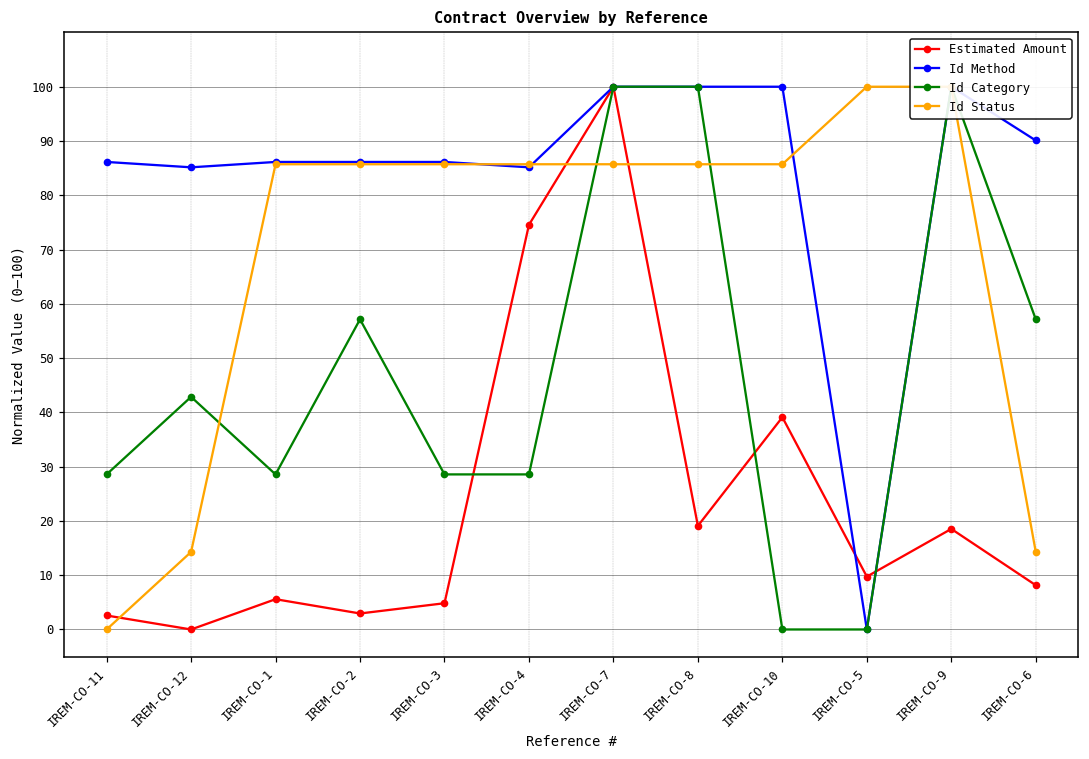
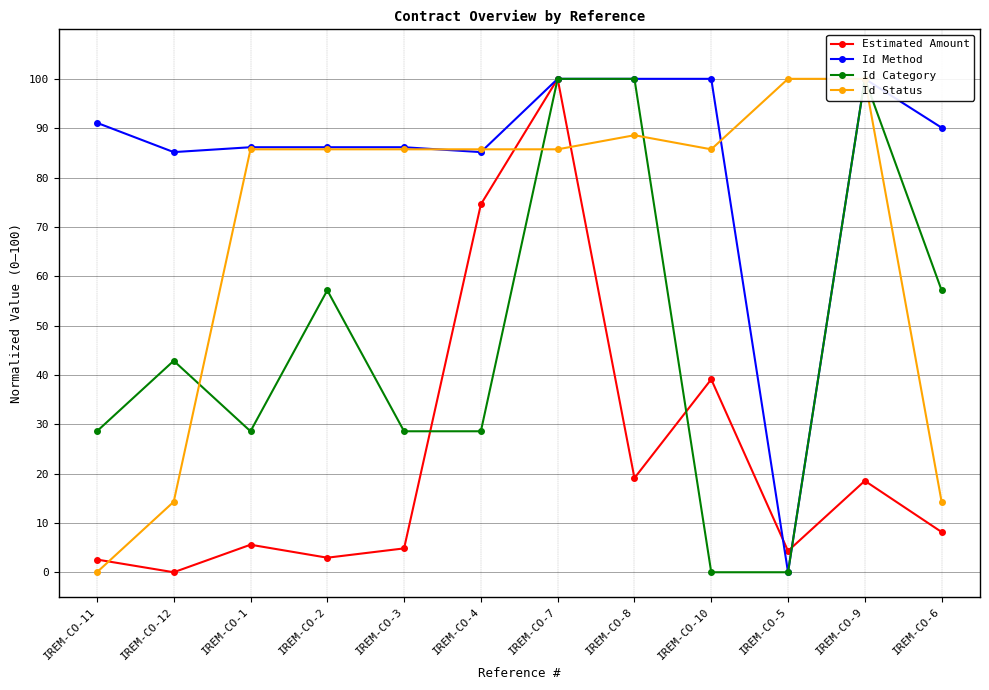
  {
    "Estimated Amount": {
      "IREM-CO-11": 3,
      "IREM-CO-12": 0,
      "IREM-CO-1": 6,
      "IREM-CO-2": 3,
      "IREM-CO-3": 5,
      "IREM-CO-4": 75,
      "IREM-CO-8": 19,
      "IREM-CO-10": 39,
-     "IREM-CO-5": 10,
+     "IREM-CO-5": 4,
      "IREM-CO-9": 19,
      "IREM-CO-6": 8
    },
    "Id Method": {
-     "IREM-CO-11": 86,
+     "IREM-CO-11": 91,
      "IREM-CO-12": 85,
      "IREM-CO-4": 85,
      "IREM-CO-10": 100,
      "IREM-CO-6": 90
    },
    "Id Category": {
      "IREM-CO-11": 29,
      "IREM-CO-12": 43,
      "IREM-CO-1": 29,
      "IREM-CO-2": 57,
      "IREM-CO-3": 29,
      "IREM-CO-4": 29,
      "IREM-CO-10": 0,
      "IREM-CO-6": 57
    },
    "Id Status": {
      "IREM-CO-11": 0,
      "IREM-CO-12": 14,
      "IREM-CO-4": 86,
      "IREM-CO-7": 86,
-     "IREM-CO-8": 86,
+     "IREM-CO-8": 89,
      "IREM-CO-10": 86,
      "IREM-CO-5": 100,
      "IREM-CO-6": 14
    }
  }
